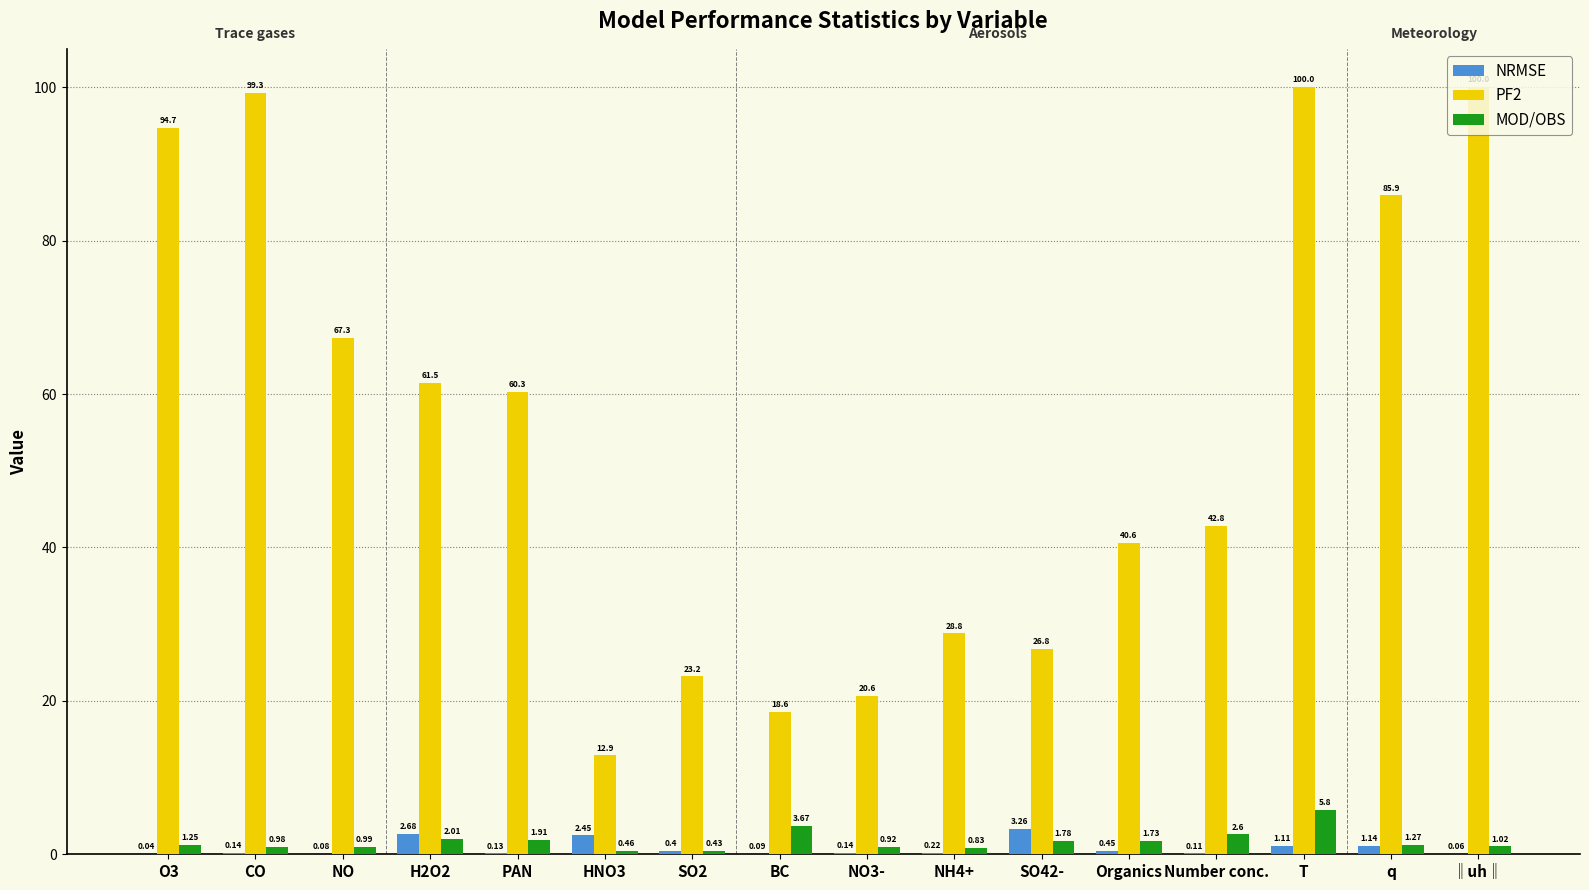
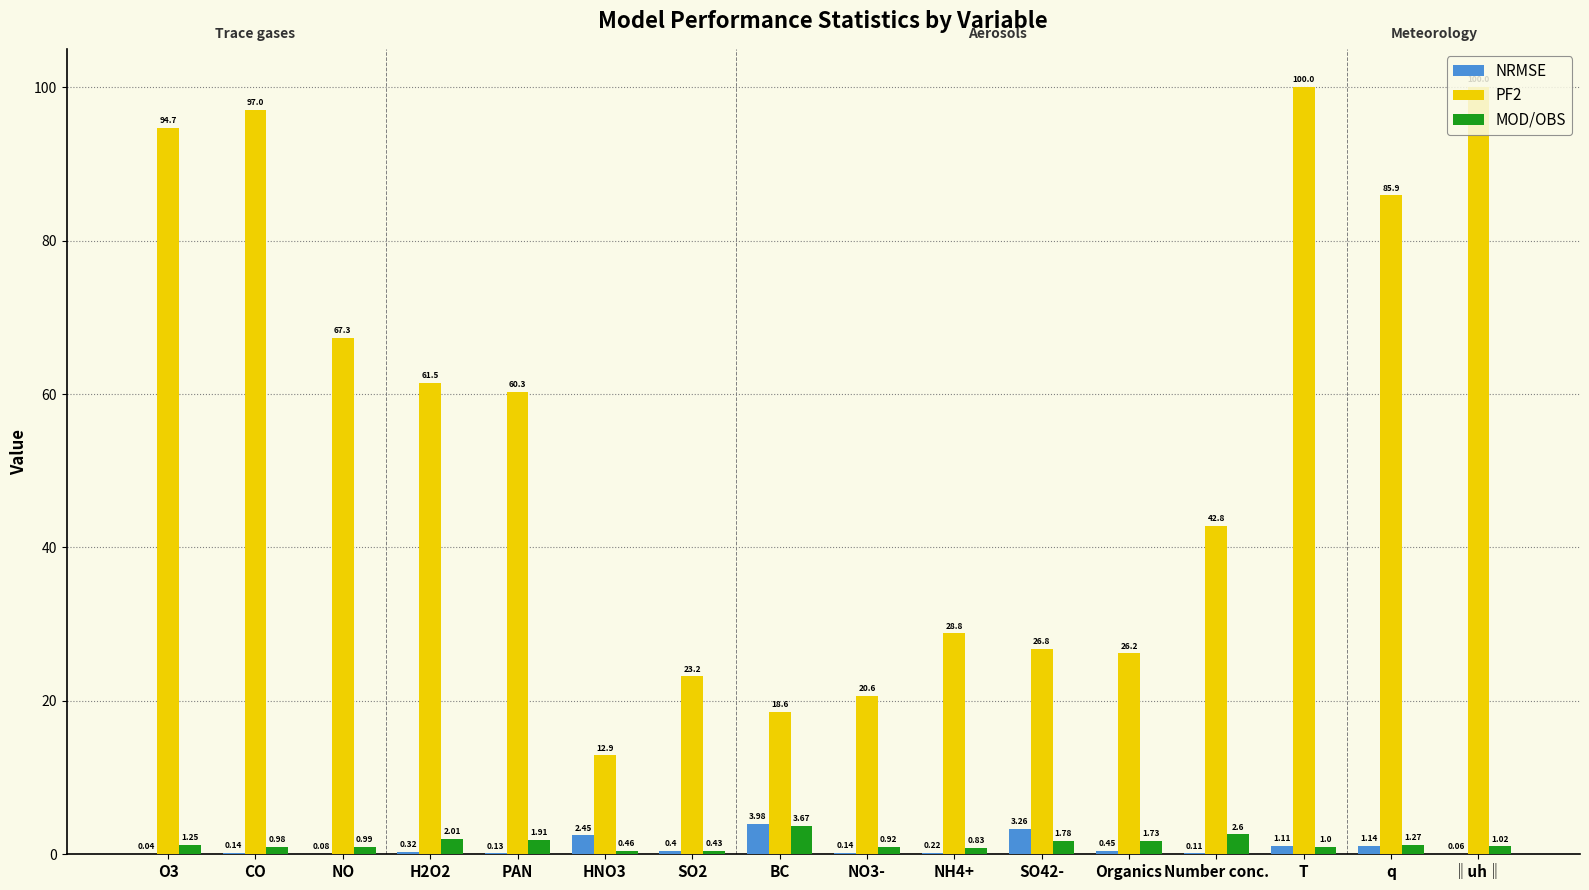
  {
    "NRMSE": {
      "O3": 0.04,
      "CO": 0.14,
      "NO": 0.08,
-     "H2O2": 2.68,
+     "H2O2": 0.32,
      "PAN": 0.13,
      "HNO3": 2.45,
      "SO2": 0.4,
-     "BC": 0.09,
+     "BC": 3.98,
      "NO3-": 0.14,
      "NH4+": 0.22,
      "SO42-": 3.26,
      "Organics": 0.45,
      "Number conc.": 0.11,
      "T": 1.11,
      "q": 1.14,
      "‖uh‖": 0.06
    },
    "PF2": {
      "O3": 94.7,
-     "CO": 99.3,
+     "CO": 97.0,
      "NO": 67.3,
      "H2O2": 61.5,
      "PAN": 60.3,
      "HNO3": 12.9,
      "SO2": 23.2,
      "BC": 18.6,
      "NO3-": 20.6,
      "NH4+": 28.8,
      "SO42-": 26.8,
-     "Organics": 40.6,
+     "Organics": 26.2,
      "Number conc.": 42.8,
      "T": 100.0,
      "q": 85.9
    },
    "MOD/OBS": {
      "O3": 1.25,
      "CO": 0.98,
      "NO": 0.99,
      "H2O2": 2.01,
      "PAN": 1.91,
      "HNO3": 0.46,
      "SO2": 0.43,
      "BC": 3.67,
      "NO3-": 0.92,
      "NH4+": 0.83,
      "SO42-": 1.78,
      "Organics": 1.73,
      "Number conc.": 2.6,
-     "T": 5.8,
+     "T": 1.0,
      "q": 1.27,
      "‖uh‖": 1.02
    }
  }
